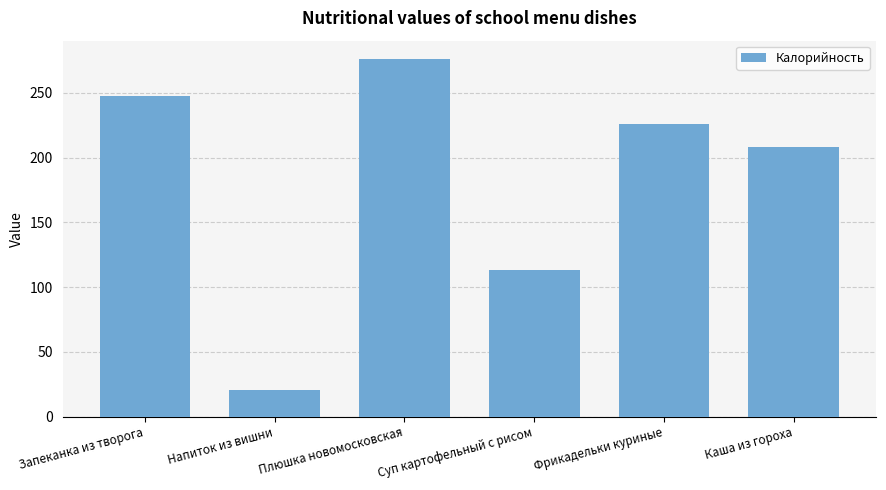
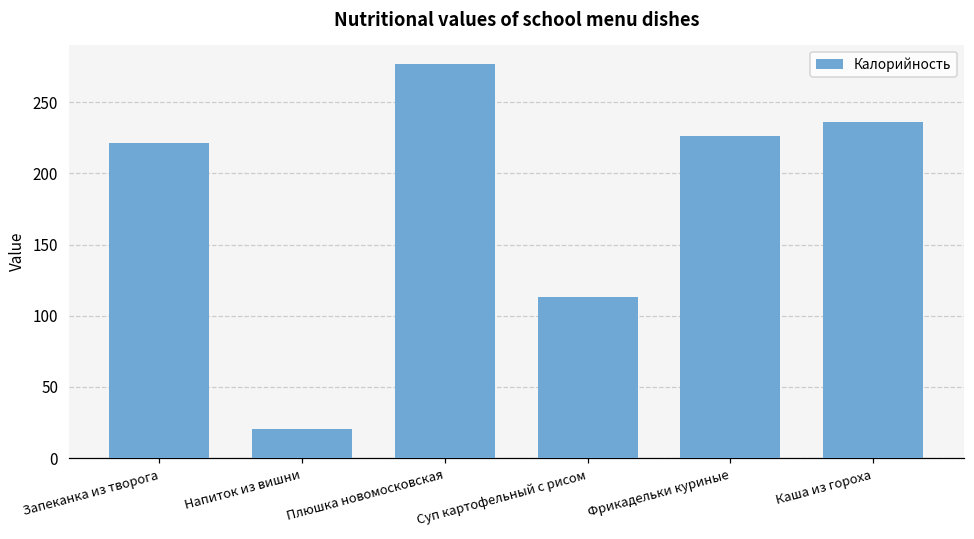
  {
-   "Запеканка из творога": 247,
+   "Запеканка из творога": 222,
    "Напиток из вишни": 21,
    "Плюшка новомосковская": 277,
    "Суп картофельный с рисом": 113,
    "Фрикадельки куриные": 226,
-   "Каша из гороха": 208
+   "Каша из гороха": 236
  }
